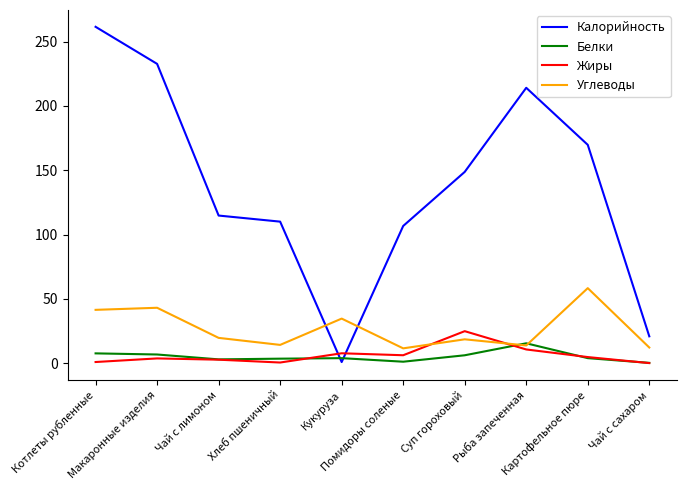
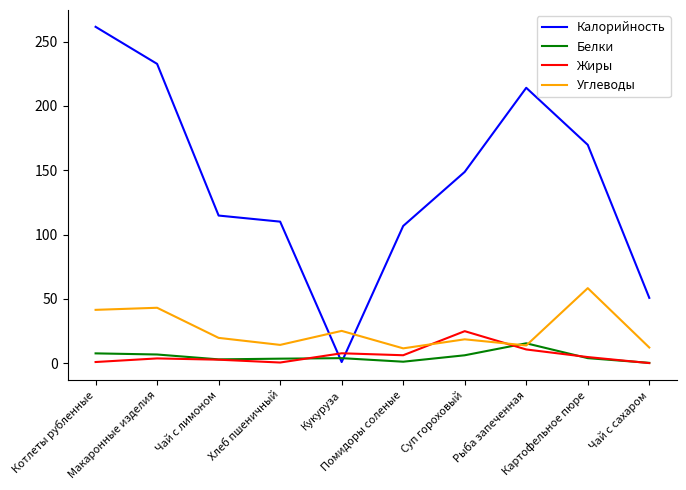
  {
    "Калорийность": {
      "Котлеты рубленные": 261,
      "Макаронные изделия": 233,
      "Чай с лимоном": 115,
      "Хлеб пшеничный": 110,
      "Кукуруза": 1,
      "Помидоры соленые": 107,
      "Суп гороховый": 149,
      "Рыба запеченная": 214,
      "Картофельное пюре": 170,
-     "Чай с сахаром": 21
+     "Чай с сахаром": 51
    },
    "Белки": {
      "Котлеты рубленные": 8,
      "Макаронные изделия": 7,
      "Хлеб пшеничный": 4,
      "Кукуруза": 4,
      "Помидоры соленые": 1,
      "Суп гороховый": 6
    },
    "Жиры": {
      "Котлеты рубленные": 1,
      "Макаронные изделия": 4,
      "Хлеб пшеничный": 1,
      "Кукуруза": 8,
      "Помидоры соленые": 6,
      "Суп гороховый": 25,
      "Рыба запеченная": 11
    },
    "Углеводы": {
      "Котлеты рубленные": 41,
      "Макаронные изделия": 43,
      "Чай с лимоном": 20,
      "Хлеб пшеничный": 14,
-     "Кукуруза": 35,
+     "Кукуруза": 25,
      "Помидоры соленые": 12,
      "Суп гороховый": 19,
      "Картофельное пюре": 58,
      "Чай с сахаром": 12
    }
  }
